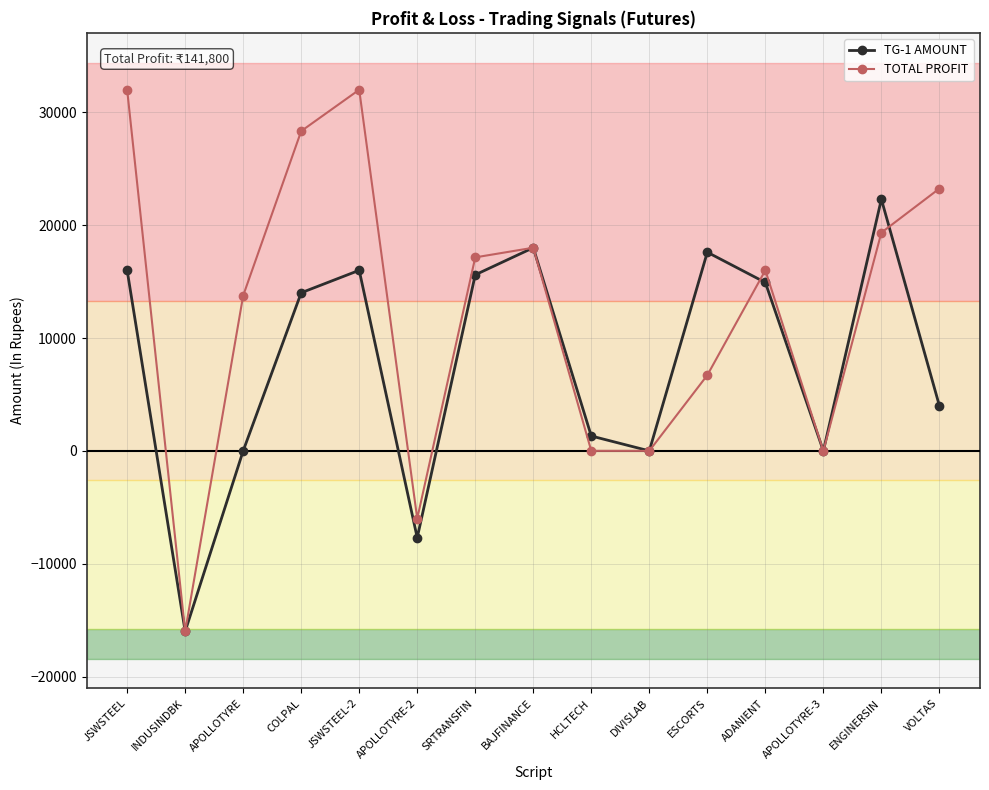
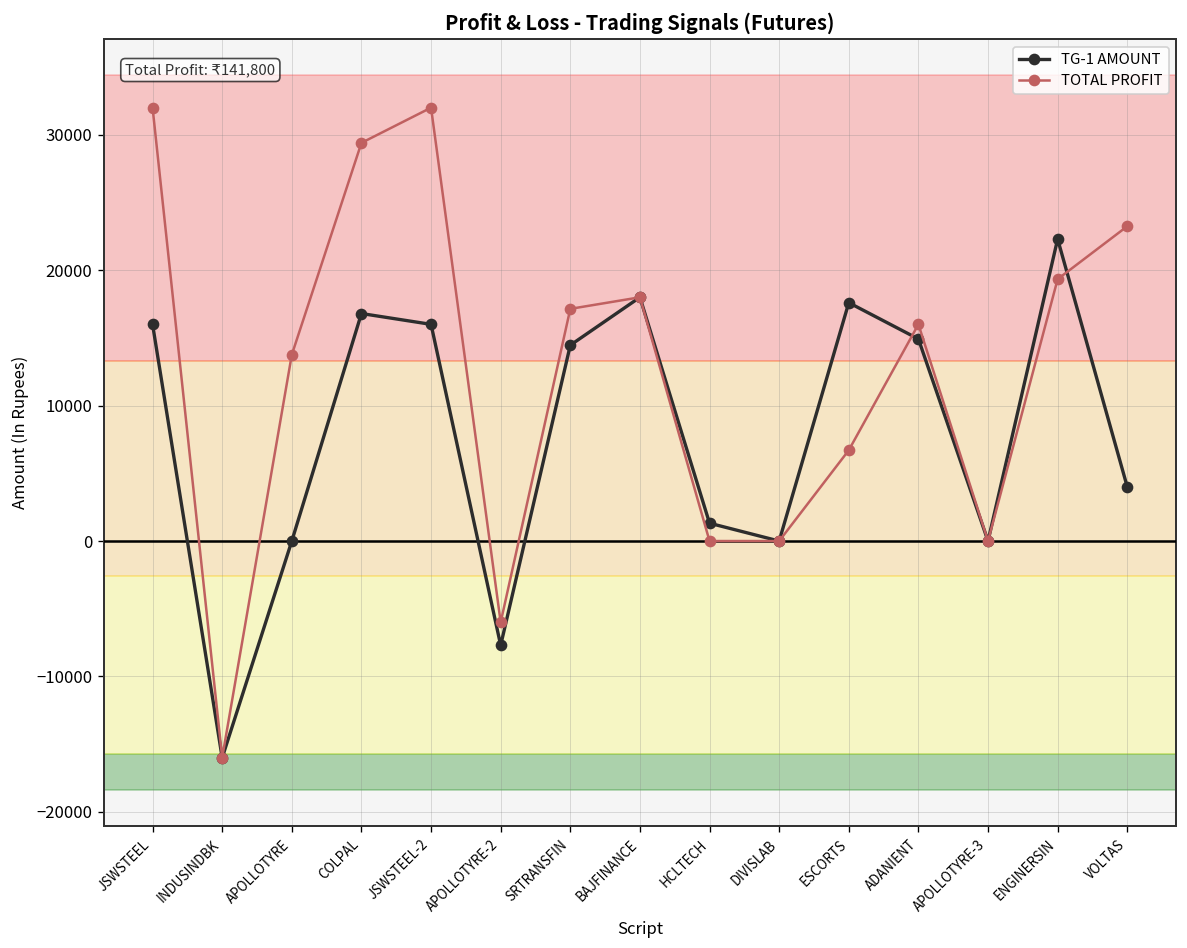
  {
    "TG-1 AMOUNT": {
      "JSWSTEEL": 16000,
      "APOLLOTYRE": 0,
-     "COLPAL": 14000,
+     "COLPAL": 16800,
      "JSWSTEEL-2": 16000,
      "APOLLOTYRE-2": -7700,
-     "SRTRANSFIN": 15600,
+     "SRTRANSFIN": 14500,
      "HCLTECH": 1300,
      "ESCORTS": 17600,
      "ADANIENT": 14900,
      "ENGINERSIN": 22300,
      "VOLTAS": 4000
    },
    "TOTAL PROFIT": {
      "APOLLOTYRE": 13800,
-     "COLPAL": 28300,
+     "COLPAL": 29400,
      "JSWSTEEL-2": 32000,
      "APOLLOTYRE-2": -6000,
      "SRTRANSFIN": 17100,
      "HCLTECH": 0,
      "ESCORTS": 6700,
      "ADANIENT": 16000,
      "ENGINERSIN": 19300,
      "VOLTAS": 23200
    }
  }
